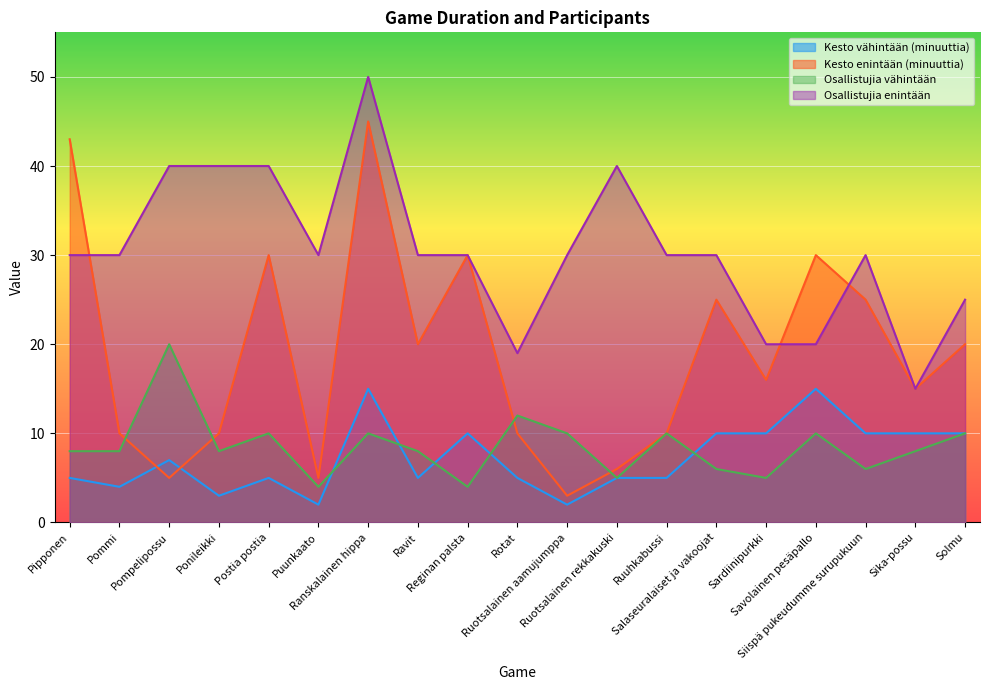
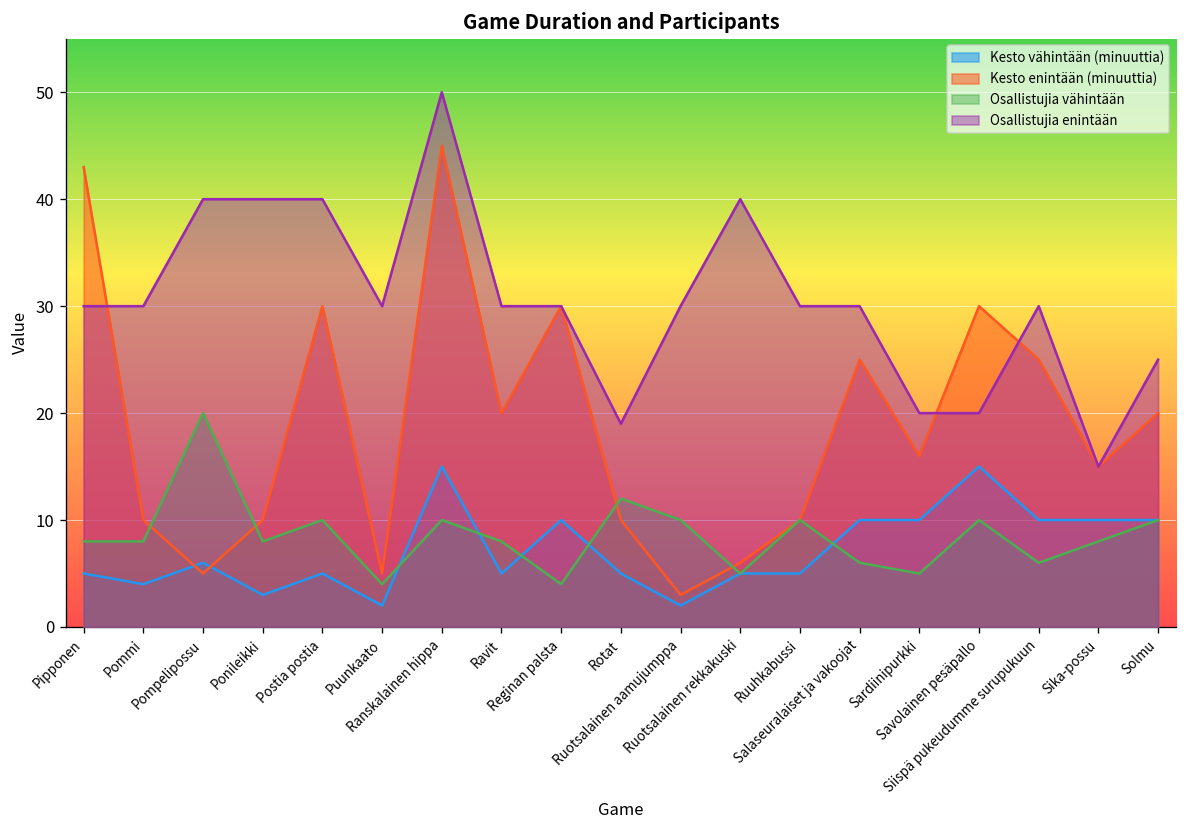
  {
    "Kesto vähintään (minuuttia)": {
      "Pipponen": 5,
      "Pommi": 4,
-     "Pompelipossu": 7,
+     "Pompelipossu": 6,
      "Ponileikki": 3,
      "Postia postia": 5,
      "Puunkaato": 2,
      "Ranskalainen hippa": 15,
      "Ravit": 5,
      "Reginan palsta": 10,
      "Rotat": 5,
      "Ruotsalainen aamujumppa": 2,
      "Ruuhkabussi": 5,
      "Salaseuralaiset ja vakoojat": 10,
      "Sardiinipurkki": 10,
      "Savolainen pesäpallo": 15,
      "Siispä pukeudumme surupukuun": 10,
      "Sika-possu": 10
    },
    "Kesto enintään (minuuttia)": {
      "Pipponen": 43,
      "Pommi": 10,
      "Pompelipossu": 5,
      "Ponileikki": 10,
      "Postia postia": 30,
      "Puunkaato": 5,
      "Ranskalainen hippa": 45,
      "Ravit": 20,
      "Rotat": 10,
      "Ruotsalainen aamujumppa": 3,
      "Ruotsalainen rekkakuski": 6,
      "Salaseuralaiset ja vakoojat": 25,
      "Sardiinipurkki": 16,
      "Savolainen pesäpallo": 30,
      "Siispä pukeudumme surupukuun": 25,
      "Solmu": 20
    },
    "Osallistujia vähintään": {
      "Pipponen": 8,
      "Pommi": 8,
      "Pompelipossu": 20,
      "Ponileikki": 8,
      "Postia postia": 10,
      "Puunkaato": 4,
      "Ranskalainen hippa": 10,
      "Ravit": 8,
      "Reginan palsta": 4,
      "Rotat": 12,
      "Ruotsalainen aamujumppa": 10,
      "Salaseuralaiset ja vakoojat": 6,
      "Sardiinipurkki": 5,
      "Savolainen pesäpallo": 10,
      "Siispä pukeudumme surupukuun": 6,
      "Sika-possu": 8
    },
    "Osallistujia enintään": {
      "Pipponen": 30,
      "Pommi": 30,
      "Pompelipossu": 40,
      "Ponileikki": 40,
      "Postia postia": 40,
      "Puunkaato": 30,
      "Ranskalainen hippa": 50,
      "Ravit": 30,
      "Rotat": 19,
      "Ruotsalainen aamujumppa": 30,
      "Ruotsalainen rekkakuski": 40,
      "Ruuhkabussi": 30,
      "Salaseuralaiset ja vakoojat": 30,
      "Sardiinipurkki": 20,
      "Savolainen pesäpallo": 20,
      "Siispä pukeudumme surupukuun": 30,
      "Solmu": 25
    }
  }
